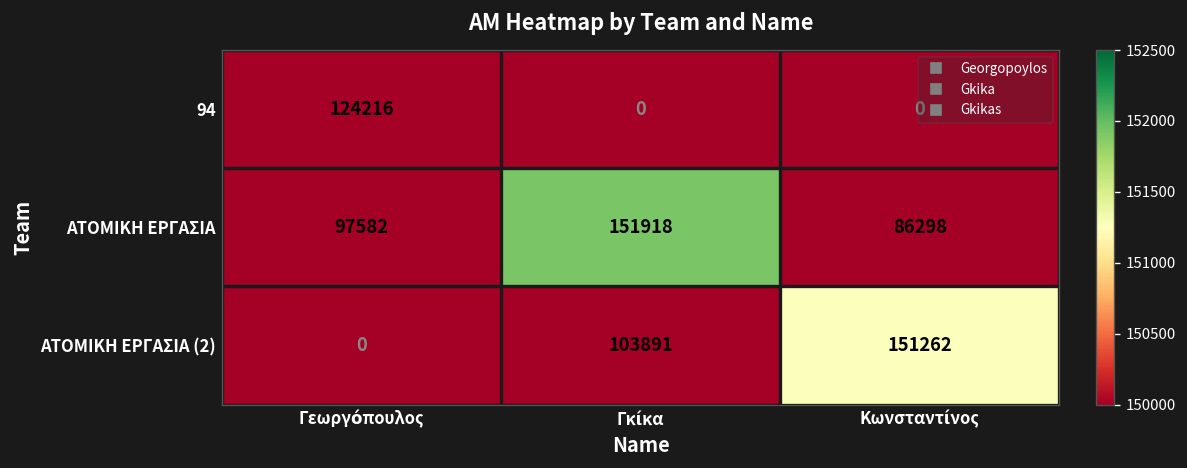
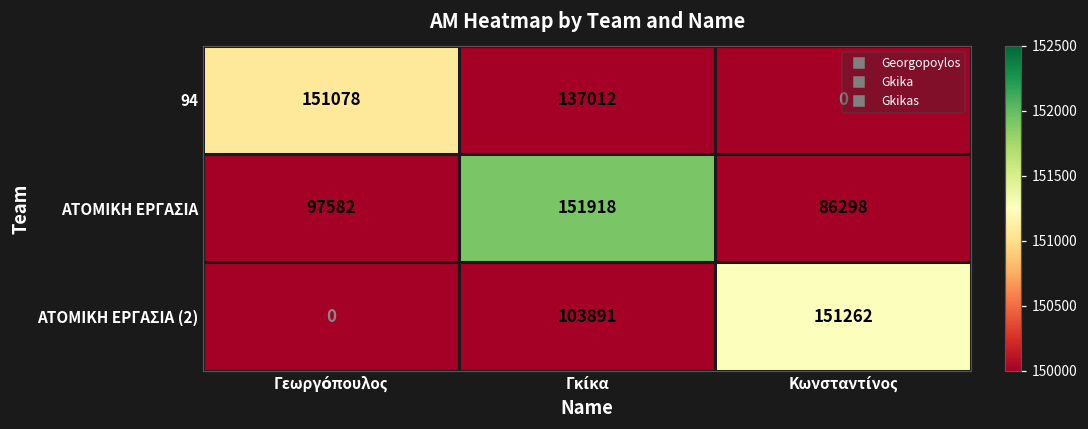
  {
    "94": {
-     "Γεωργόπουλος": 124216,
-     "Γκίκα": 0
+     "Γεωργόπουλος": 151078,
+     "Γκίκα": 137012
    },
    "ΑΤΟΜΙΚΗ ΕΡΓΑΣΙΑ": {
      "Γεωργόπουλος": 97582,
      "Γκίκα": 151918,
      "Κωνσταντίνος": 86298
    },
    "ΑΤΟΜΙΚΗ ΕΡΓΑΣΙΑ (2)": {
      "Γεωργόπουλος": 0,
      "Γκίκα": 103891,
      "Κωνσταντίνος": 151262
    }
  }
